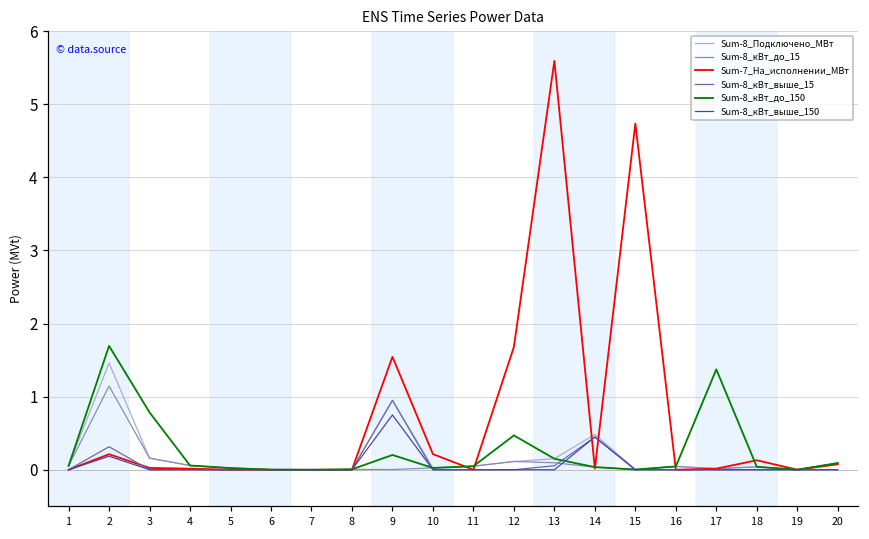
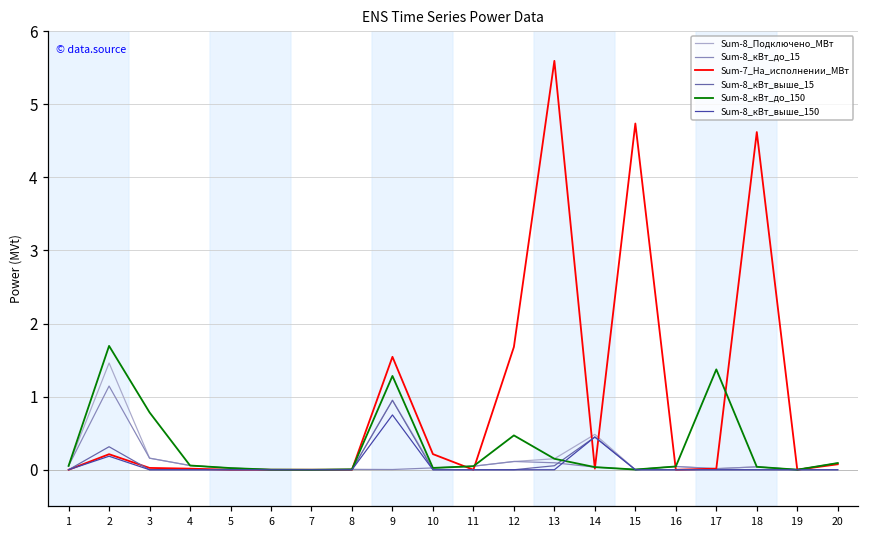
  {
    "Sum-7_На_исполнении_МВт": {
      "9": 1.5,
      "10": 0.2,
      "12": 1.7,
      "13": 5.6,
      "15": 4.7,
-     "18": 0.1
+     "18": 4.6
    },
    "Sum-8_кВт_до_150": {
      "2": 1.7,
      "3": 0.8,
-     "9": 0.2,
+     "9": 1.3,
      "12": 0.5,
      "17": 1.4
    }
  }
